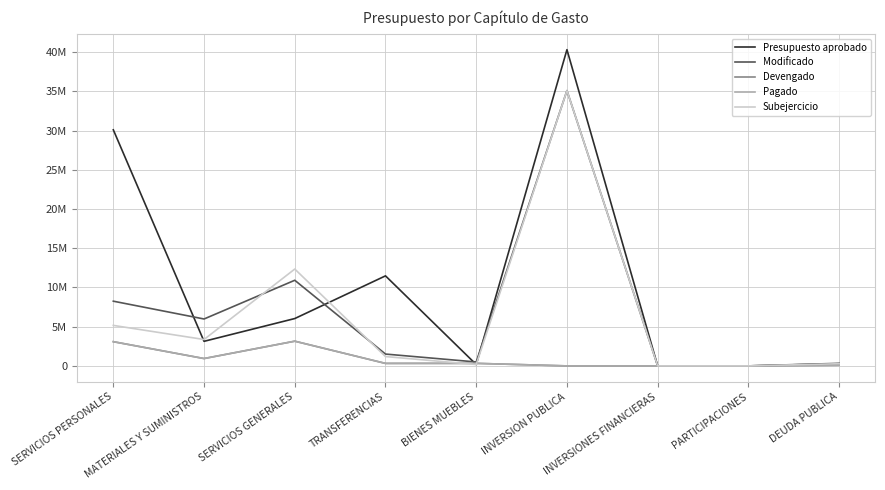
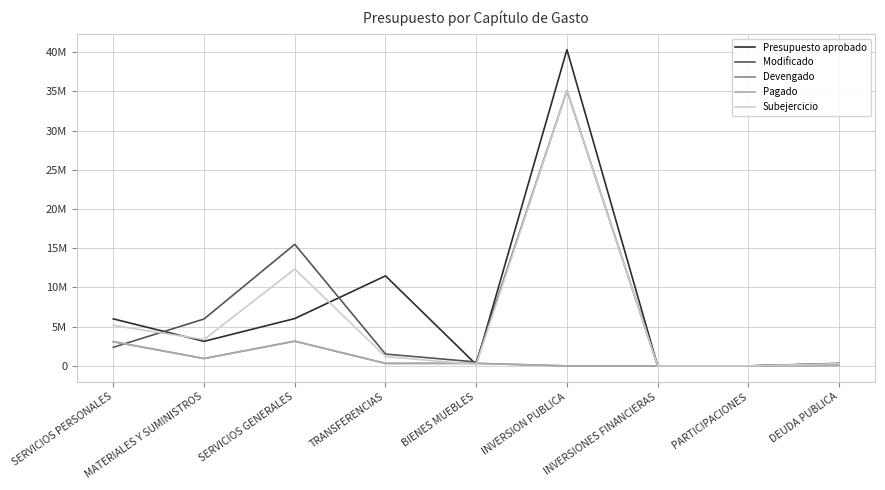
  {
    "Presupuesto aprobado": {
-     "SERVICIOS PERSONALES": 30000000,
+     "SERVICIOS PERSONALES": 6000000,
      "SERVICIOS GENERALES": 6000000,
      "TRANSFERENCIAS": 11000000,
      "INVERSION PUBLICA": 40000000
    },
    "Modificado": {
-     "SERVICIOS PERSONALES": 8000000,
+     "SERVICIOS PERSONALES": 2000000,
      "MATERIALES Y SUMINISTROS": 6000000,
-     "SERVICIOS GENERALES": 11000000
+     "SERVICIOS GENERALES": 15000000
    }
  }
